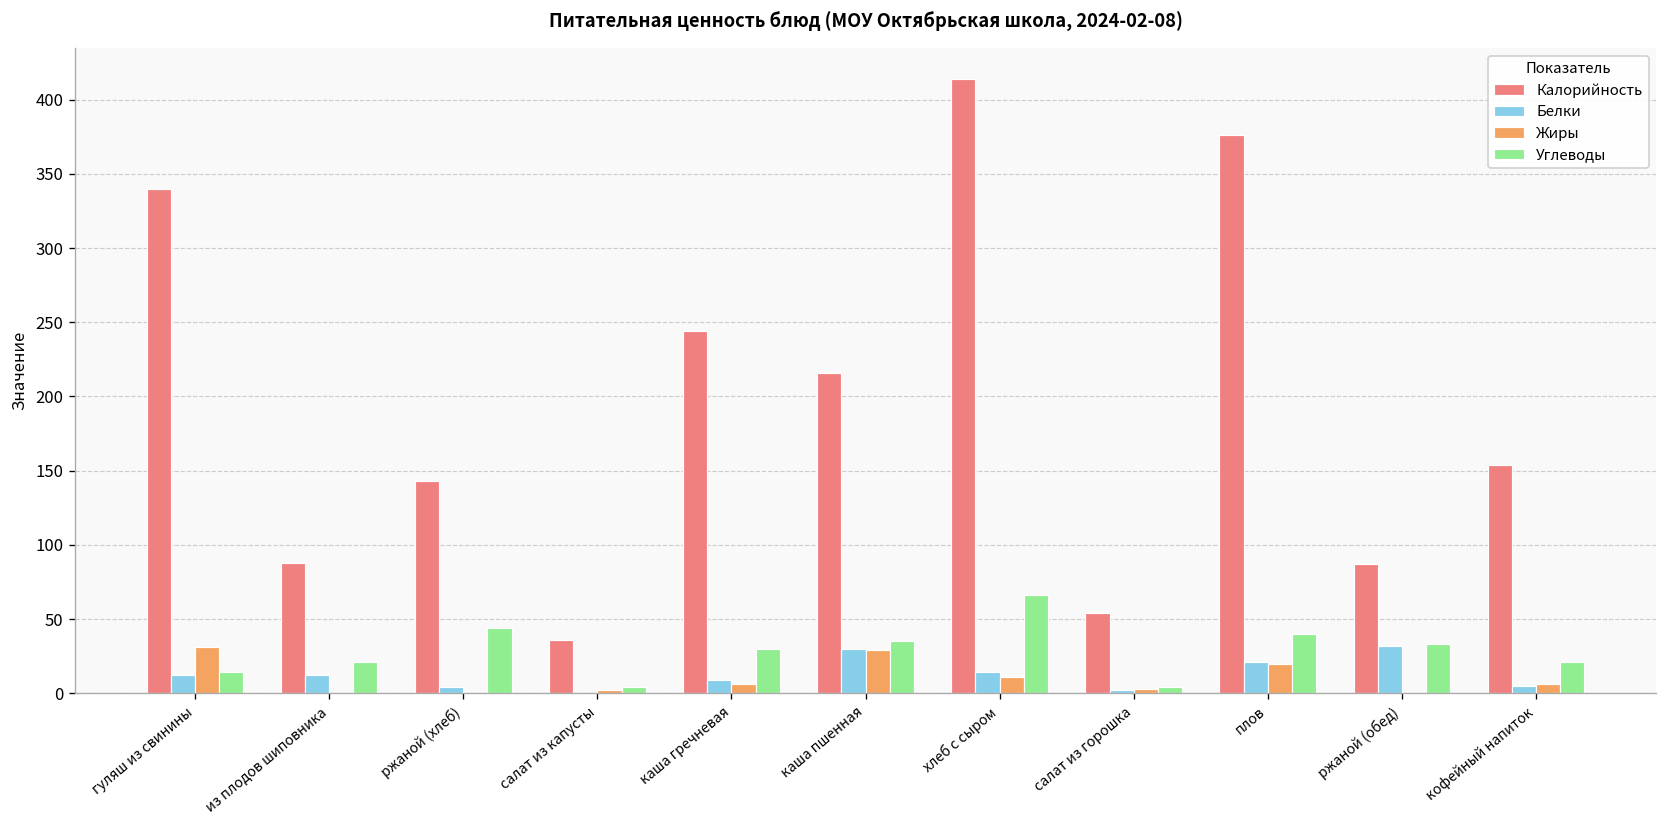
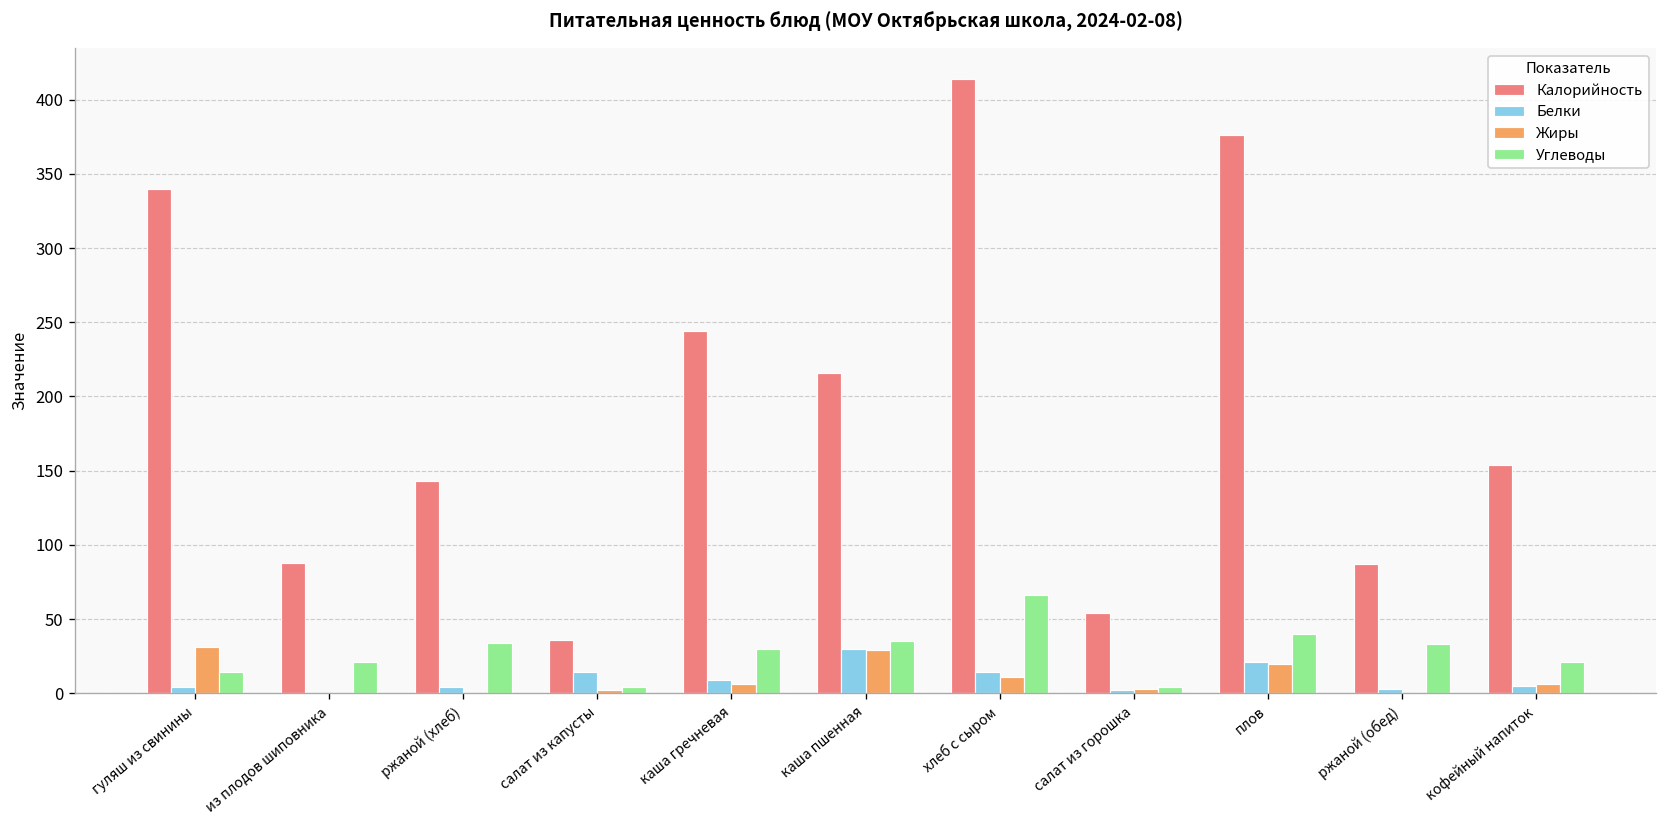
  {
    "Белки": {
-     "гуляш из свинины": 12,
-     "из плодов шиповника": 12,
+     "гуляш из свинины": 4,
+     "из плодов шиповника": 0,
      "ржаной (хлеб)": 4,
-     "салат из капусты": 0,
+     "салат из капусты": 14,
      "каша гречневая": 9,
      "каша пшенная": 30,
      "хлеб с сыром": 14,
      "плов": 21,
-     "ржаной (обед)": 32,
+     "ржаной (обед)": 3,
      "кофейный напиток": 5
    },
    "Углеводы": {
      "гуляш из свинины": 14,
      "из плодов шиповника": 21,
-     "ржаной (хлеб)": 44,
+     "ржаной (хлеб)": 34,
      "салат из капусты": 4,
      "каша гречневая": 30,
      "каша пшенная": 35,
      "хлеб с сыром": 66,
      "салат из горошка": 4,
      "плов": 40,
      "ржаной (обед)": 33,
      "кофейный напиток": 21
    }
  }
